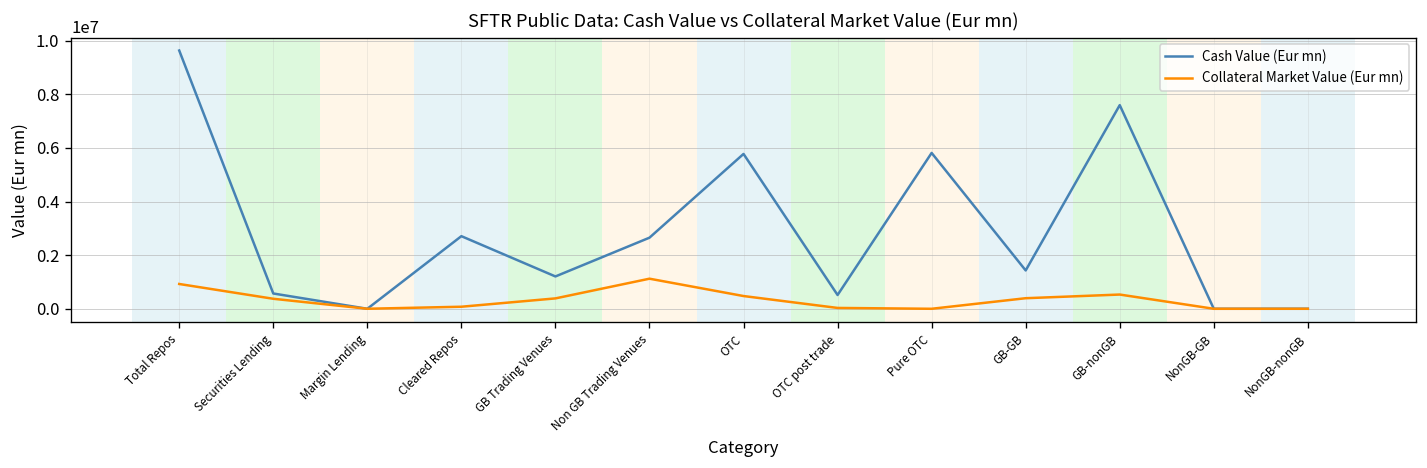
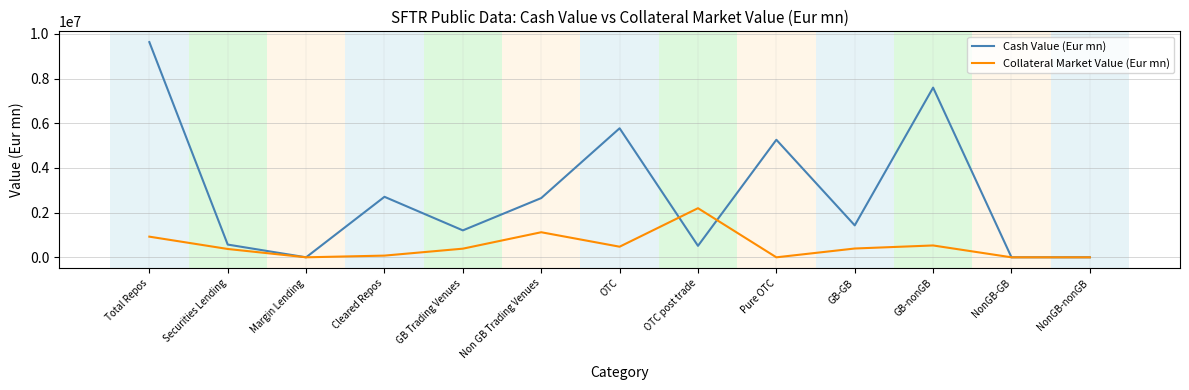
  {
    "Cash Value (Eur mn)": {
      "Total Repos": 9600000,
      "Securities Lending": 600000,
      "Cleared Repos": 2700000,
      "GB Trading Venues": 1200000,
      "Non GB Trading Venues": 2700000,
      "OTC": 5800000,
      "OTC post trade": 500000,
-     "Pure OTC": 5800000,
+     "Pure OTC": 5300000,
      "GB-GB": 1400000,
      "GB-nonGB": 7600000
    },
    "Collateral Market Value (Eur mn)": {
      "Total Repos": 900000,
      "Securities Lending": 400000,
      "Cleared Repos": 100000,
      "GB Trading Venues": 400000,
      "Non GB Trading Venues": 1100000,
      "OTC": 500000,
-     "OTC post trade": 0,
+     "OTC post trade": 2200000,
      "Pure OTC": 0,
      "GB-GB": 400000,
      "GB-nonGB": 500000
    }
  }
